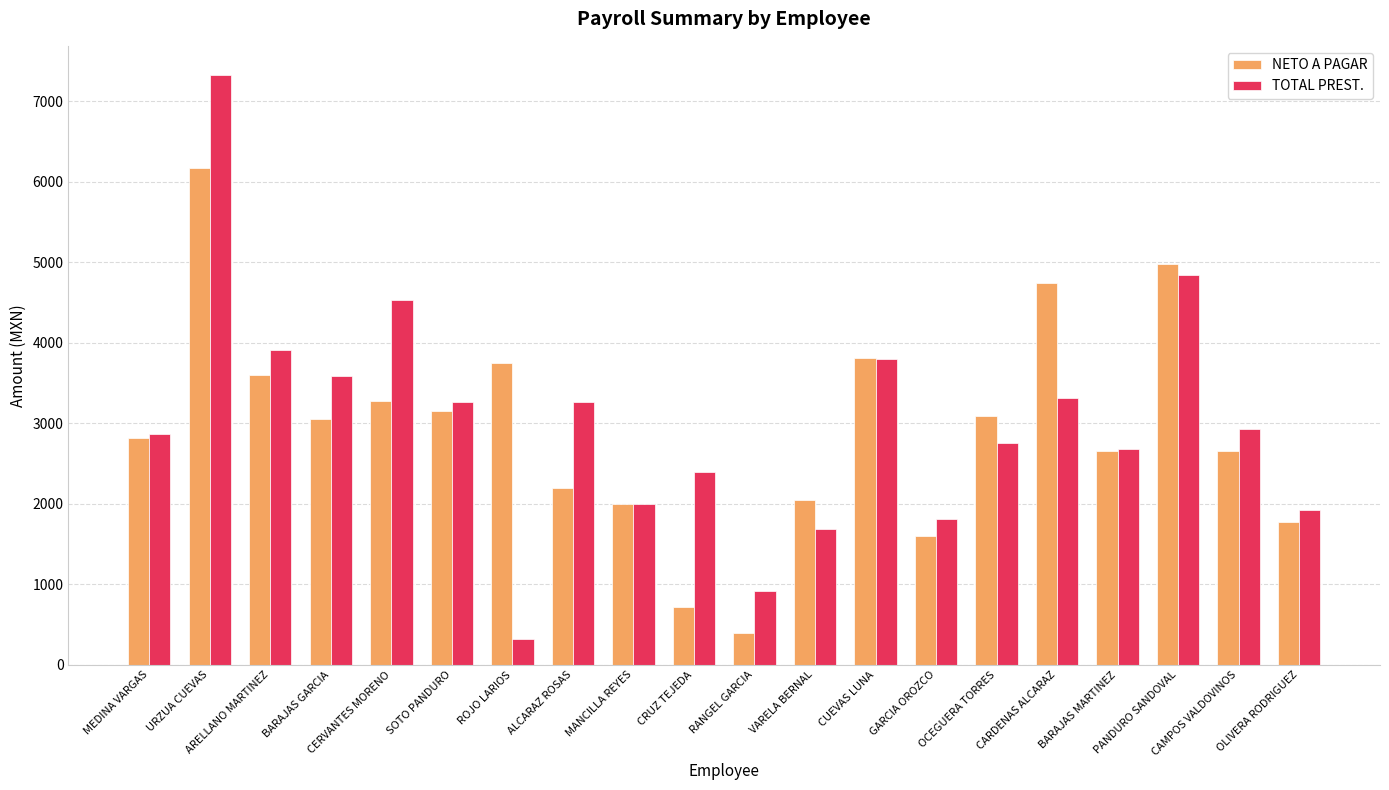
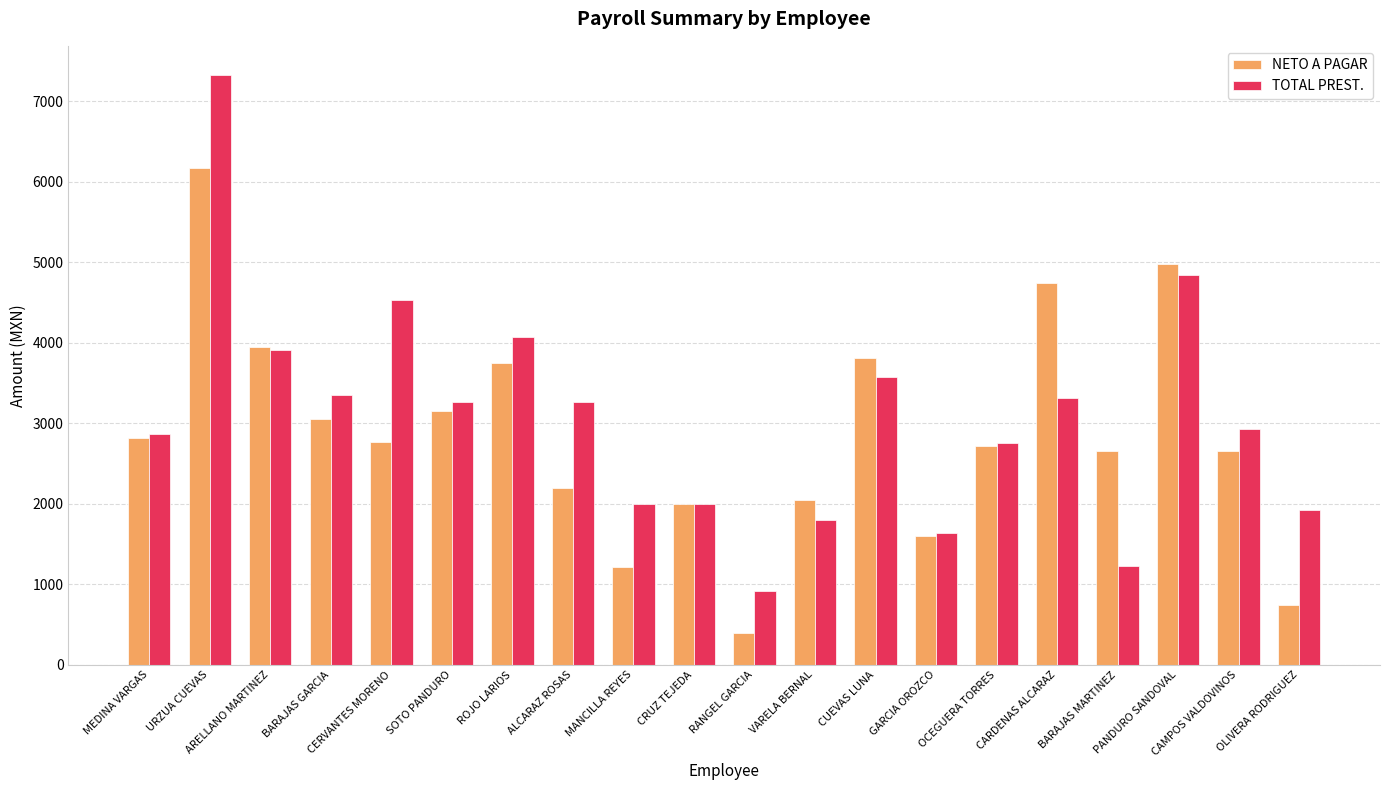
  {
    "NETO A PAGAR": {
      "MEDINA VARGAS": 2800,
      "URZUA CUEVAS": 6200,
-     "ARELLANO MARTINEZ": 3600,
+     "ARELLANO MARTINEZ": 3900,
      "BARAJAS GARCIA": 3100,
-     "CERVANTES MORENO": 3300,
+     "CERVANTES MORENO": 2800,
      "SOTO PANDURO": 3200,
      "ROJO LARIOS": 3700,
      "ALCARAZ ROSAS": 2200,
-     "MANCILLA REYES": 2000,
-     "CRUZ TEJEDA": 700,
+     "MANCILLA REYES": 1200,
+     "CRUZ TEJEDA": 2000,
      "RANGEL GARCIA": 400,
      "VARELA BERNAL": 2000,
      "CUEVAS LUNA": 3800,
      "GARCIA OROZCO": 1600,
-     "OCEGUERA TORRES": 3100,
+     "OCEGUERA TORRES": 2700,
      "CARDENAS ALCARAZ": 4700,
      "BARAJAS MARTINEZ": 2700,
      "PANDURO SANDOVAL": 5000,
      "CAMPOS VALDOVINOS": 2700,
-     "OLIVERA RODRIGUEZ": 1800
+     "OLIVERA RODRIGUEZ": 700
    },
    "TOTAL PREST.": {
      "MEDINA VARGAS": 2900,
      "URZUA CUEVAS": 7300,
      "ARELLANO MARTINEZ": 3900,
-     "BARAJAS GARCIA": 3600,
+     "BARAJAS GARCIA": 3400,
      "CERVANTES MORENO": 4500,
      "SOTO PANDURO": 3300,
-     "ROJO LARIOS": 300,
+     "ROJO LARIOS": 4100,
      "ALCARAZ ROSAS": 3300,
      "MANCILLA REYES": 2000,
-     "CRUZ TEJEDA": 2400,
+     "CRUZ TEJEDA": 2000,
      "RANGEL GARCIA": 900,
-     "VARELA BERNAL": 1700,
-     "CUEVAS LUNA": 3800,
-     "GARCIA OROZCO": 1800,
+     "VARELA BERNAL": 1800,
+     "CUEVAS LUNA": 3600,
+     "GARCIA OROZCO": 1600,
      "OCEGUERA TORRES": 2800,
      "CARDENAS ALCARAZ": 3300,
-     "BARAJAS MARTINEZ": 2700,
+     "BARAJAS MARTINEZ": 1200,
      "PANDURO SANDOVAL": 4800,
      "CAMPOS VALDOVINOS": 2900,
      "OLIVERA RODRIGUEZ": 1900
    }
  }
